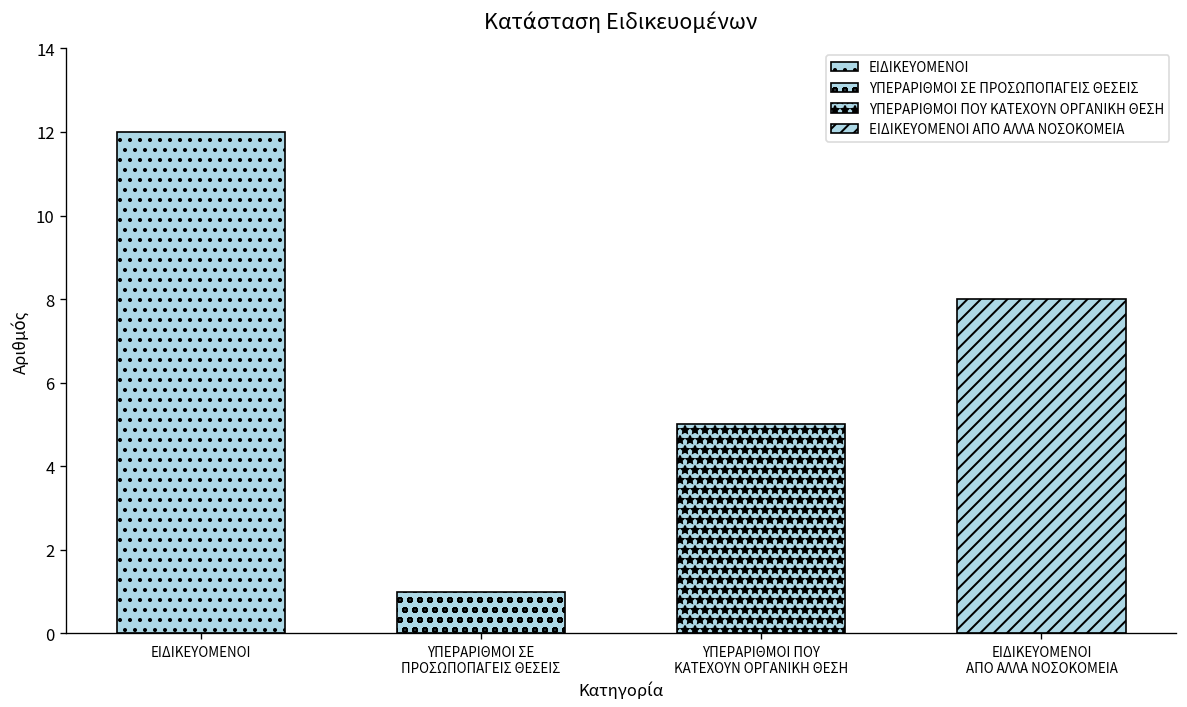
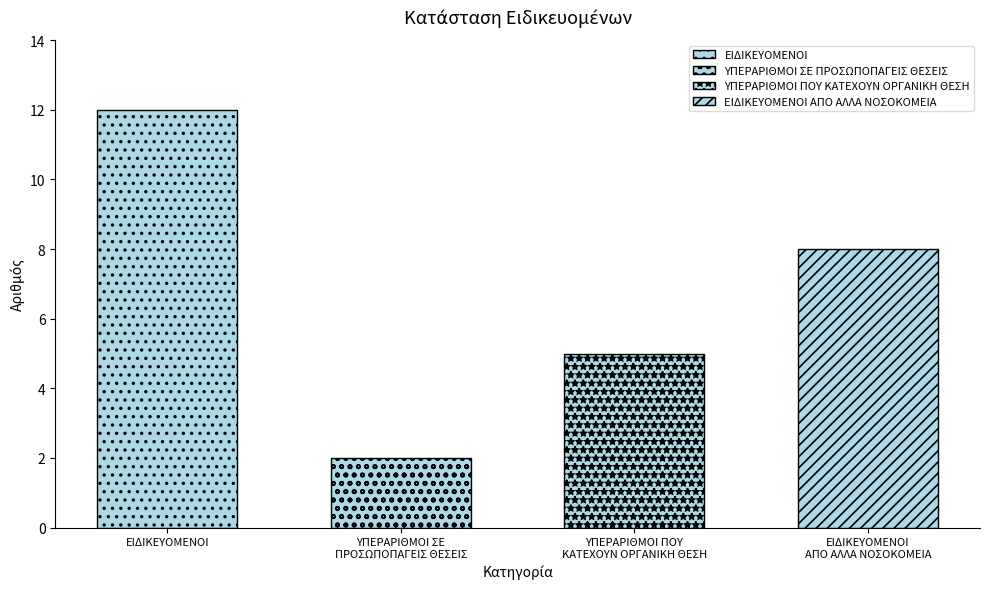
  {
    "ΕΙΔΙΚΕΥΟΜΕΝΟΙ": 12,
-   "ΥΠΕΡΑΡΙΘΜΟΙ ΣΕ ΠΡΟΣΩΠΟΠΑΓΕΙΣ ΘΕΣΕΙΣ": 1,
+   "ΥΠΕΡΑΡΙΘΜΟΙ ΣΕ ΠΡΟΣΩΠΟΠΑΓΕΙΣ ΘΕΣΕΙΣ": 2,
    "ΥΠΕΡΑΡΙΘΜΟΙ ΠΟΥ ΚΑΤΕΧΟΥΝ ΟΡΓΑΝΙΚΗ ΘΕΣΗ": 5,
    "ΕΙΔΙΚΕΥΟΜΕΝΟΙ ΑΠΟ ΑΛΛΑ ΝΟΣΟΚΟΜΕΙΑ": 8
  }
